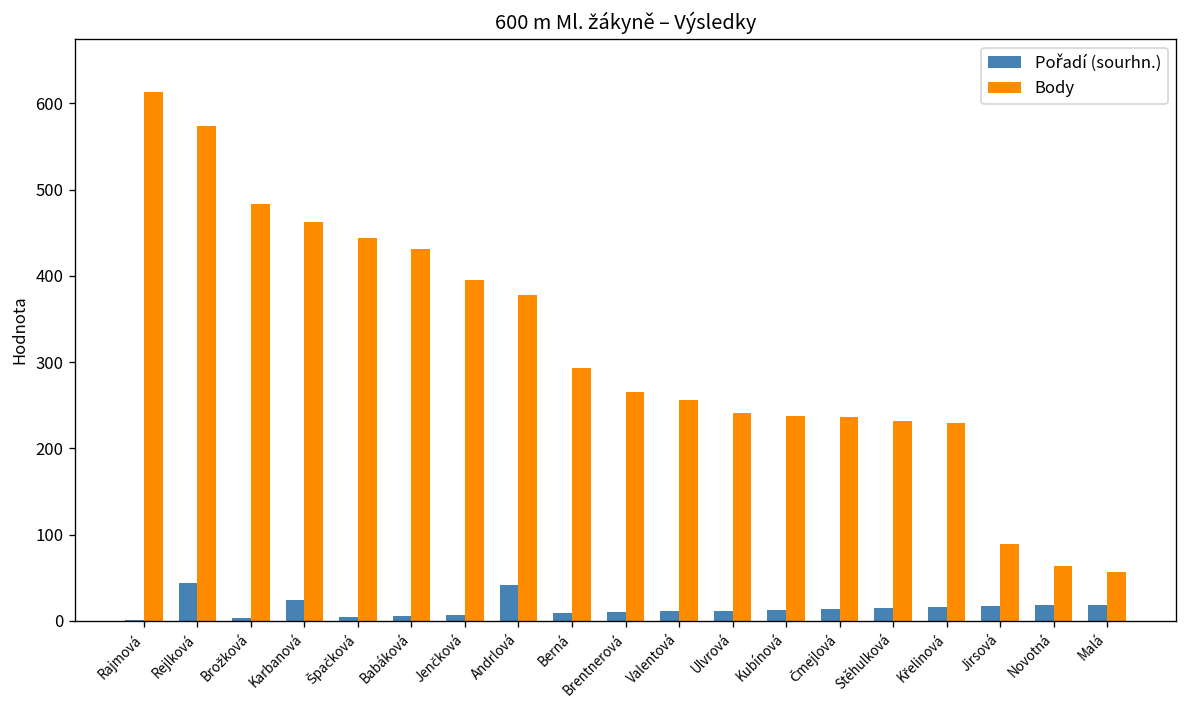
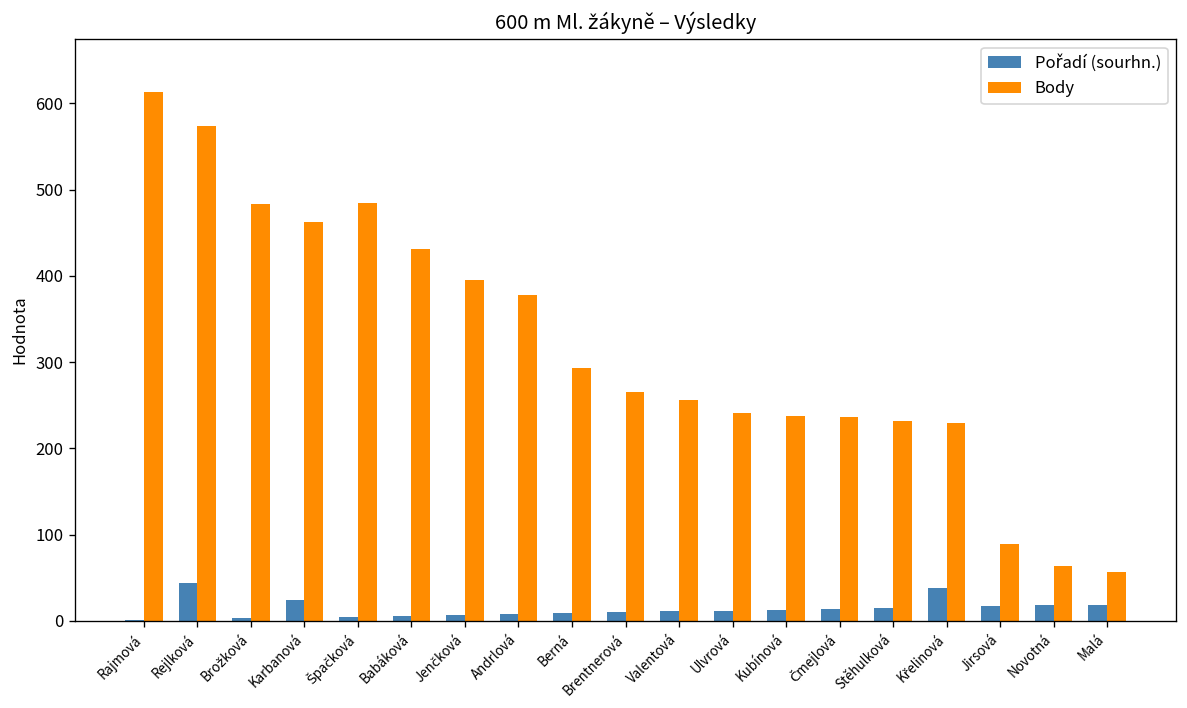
  {
    "Pořadí (sourhn.)": {
      "Rejlková": 40,
      "Karbanová": 20,
      "Špačková": 10,
      "Babáková": 10,
      "Jenčková": 10,
-     "Andrlová": 40,
+     "Andrlová": 10,
      "Berná": 10,
      "Brentnerová": 10,
      "Valentová": 10,
      "Ulvrová": 10,
      "Kubínová": 10,
      "Čmejlová": 10,
      "Stěhulková": 20,
-     "Křelinová": 20,
+     "Křelinová": 40,
      "Jirsová": 20,
      "Novotná": 20,
      "Malá": 20
    },
    "Body": {
      "Rajmová": 610,
      "Rejlková": 570,
      "Brožková": 480,
      "Karbanová": 460,
-     "Špačková": 440,
+     "Špačková": 480,
      "Babáková": 430,
      "Jenčková": 400,
      "Andrlová": 380,
      "Berná": 290,
      "Brentnerová": 270,
      "Valentová": 260,
      "Ulvrová": 240,
      "Kubínová": 240,
      "Čmejlová": 240,
      "Stěhulková": 230,
      "Křelinová": 230,
      "Jirsová": 90,
      "Novotná": 60,
      "Malá": 60
    }
  }
